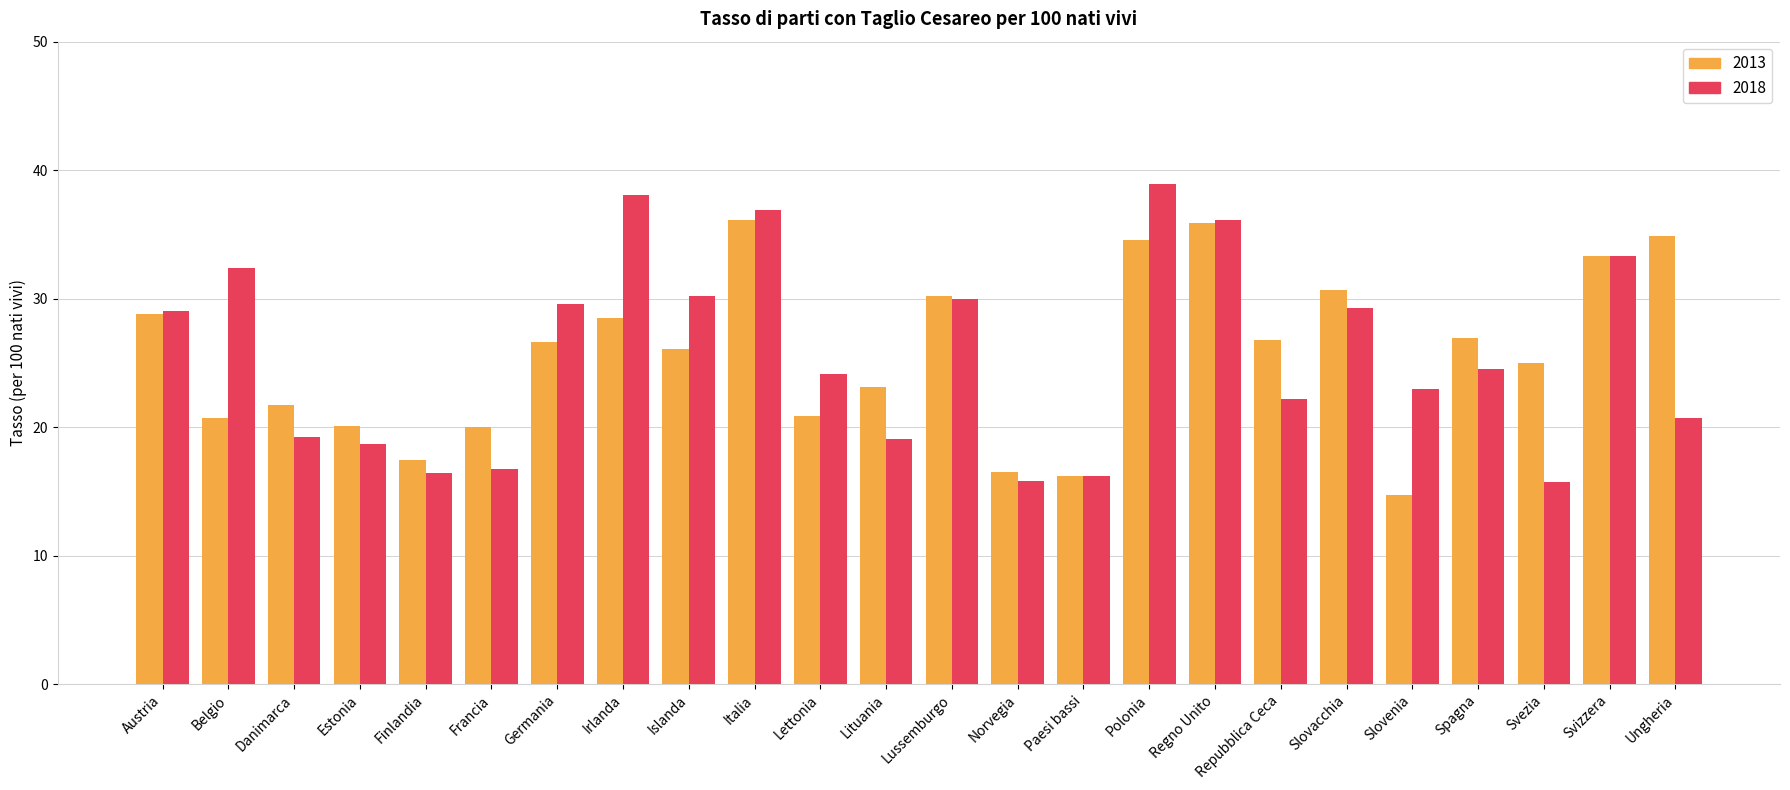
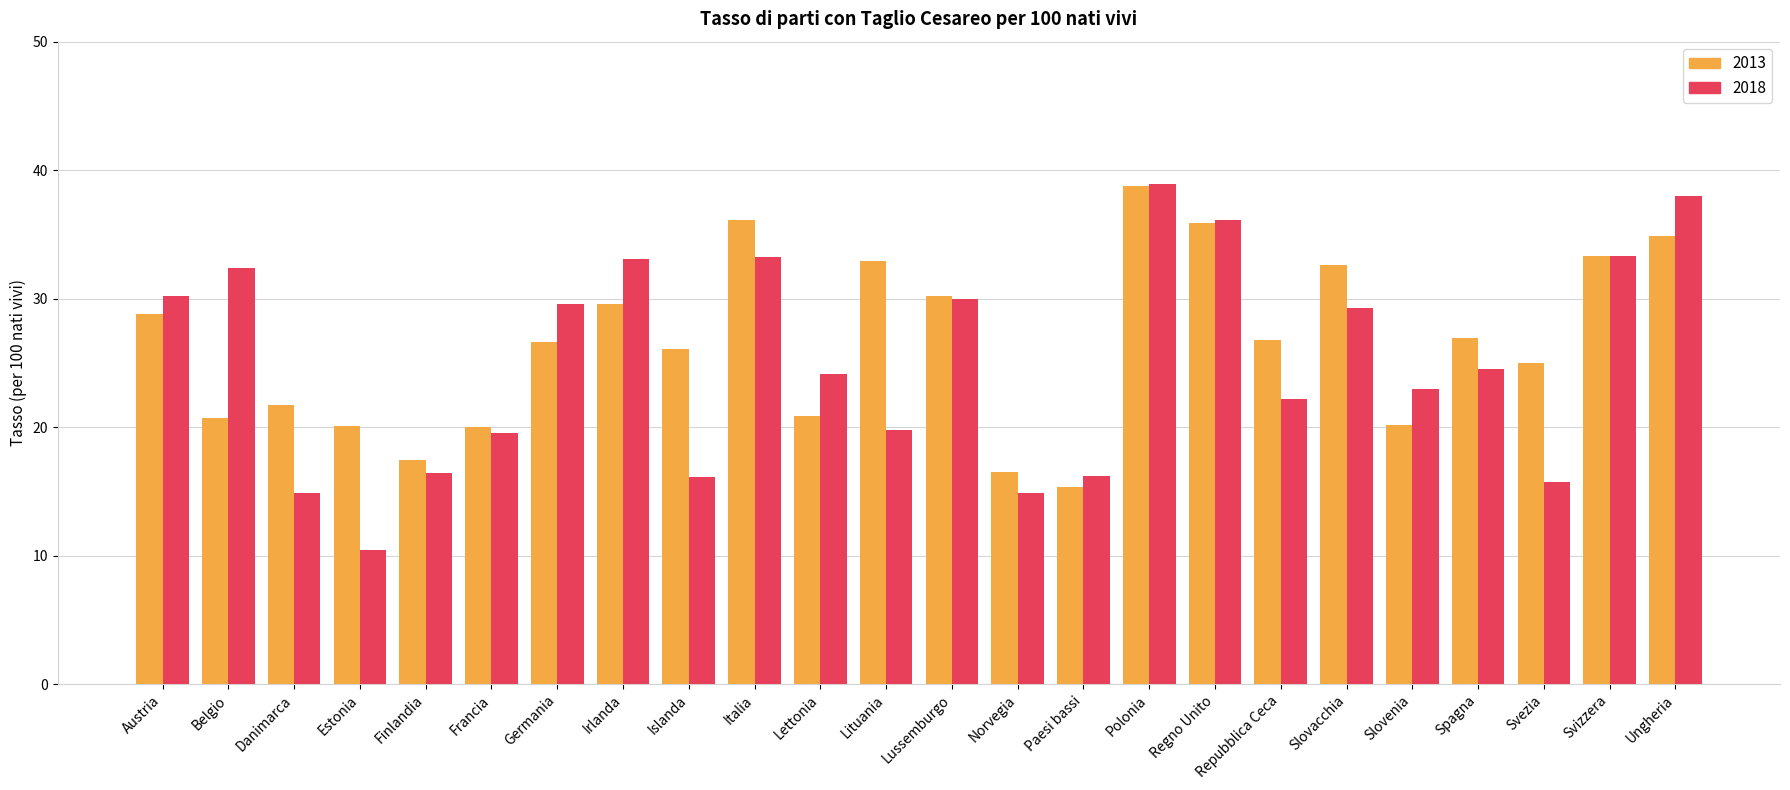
  {
    "2013": {
      "Austria": 28.8,
      "Belgio": 20.7,
      "Danimarca": 21.7,
      "Estonia": 20.1,
      "Finlandia": 17.4,
      "Francia": 20.0,
      "Germania": 26.6,
-     "Irlanda": 28.5,
+     "Irlanda": 29.6,
      "Islanda": 26.1,
      "Italia": 36.1,
      "Lettonia": 20.9,
-     "Lituania": 23.1,
+     "Lituania": 32.9,
      "Lussemburgo": 30.2,
      "Norvegia": 16.5,
-     "Paesi bassi": 16.2,
-     "Polonia": 34.6,
+     "Paesi bassi": 15.3,
+     "Polonia": 38.8,
      "Regno Unito": 35.9,
      "Repubblica Ceca": 26.8,
-     "Slovacchia": 30.7,
-     "Slovenia": 14.7,
+     "Slovacchia": 32.6,
+     "Slovenia": 20.2,
      "Spagna": 26.9,
      "Svezia": 25.0,
      "Svizzera": 33.3,
      "Ungheria": 34.9
    },
    "2018": {
-     "Austria": 29.0,
+     "Austria": 30.2,
      "Belgio": 32.4,
-     "Danimarca": 19.2,
-     "Estonia": 18.7,
+     "Danimarca": 14.9,
+     "Estonia": 10.4,
      "Finlandia": 16.4,
-     "Francia": 16.7,
+     "Francia": 19.5,
      "Germania": 29.6,
-     "Irlanda": 38.1,
-     "Islanda": 30.2,
-     "Italia": 36.9,
+     "Irlanda": 33.1,
+     "Islanda": 16.1,
+     "Italia": 33.2,
      "Lettonia": 24.1,
-     "Lituania": 19.1,
+     "Lituania": 19.8,
      "Lussemburgo": 30.0,
-     "Norvegia": 15.8,
+     "Norvegia": 14.9,
      "Paesi bassi": 16.2,
      "Polonia": 38.9,
      "Regno Unito": 36.1,
      "Repubblica Ceca": 22.2,
      "Slovacchia": 29.3,
      "Slovenia": 23.0,
      "Spagna": 24.5,
      "Svezia": 15.7,
      "Svizzera": 33.3,
-     "Ungheria": 20.7
+     "Ungheria": 38.0
    }
  }
